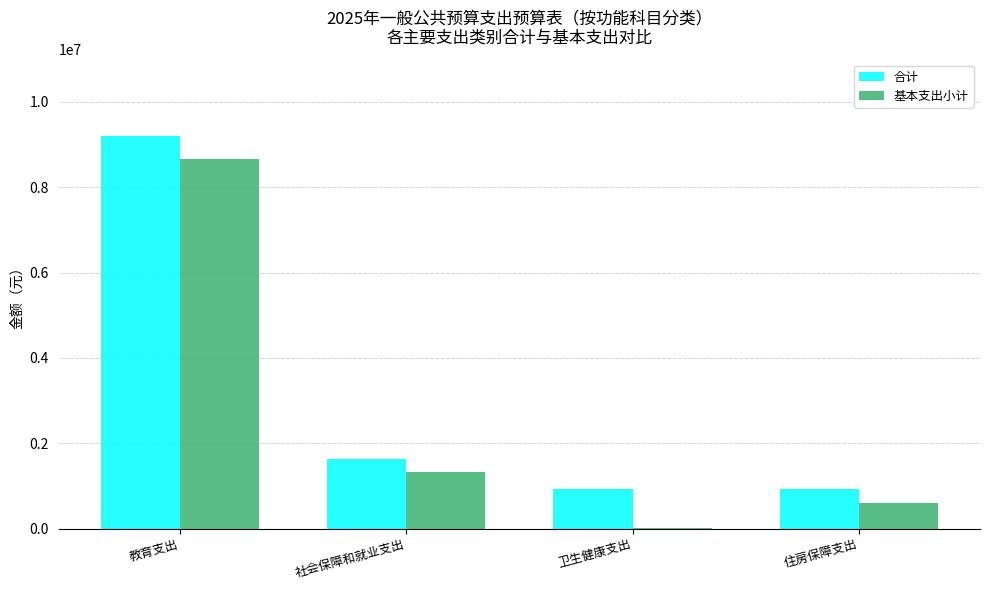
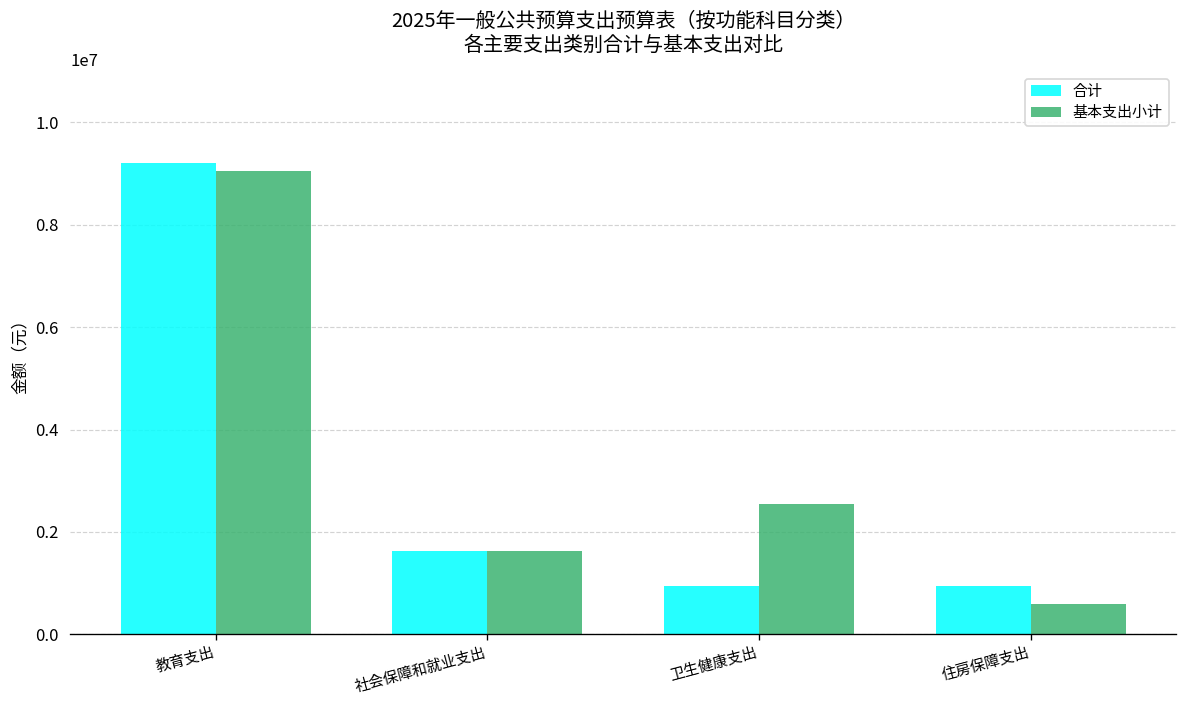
  {
    "合计": {
      "教育支出": 9200000,
      "社会保障和就业支出": 1600000,
      "卫生健康支出": 900000,
      "住房保障支出": 900000
    },
    "基本支出小计": {
-     "教育支出": 8700000,
-     "社会保障和就业支出": 1300000,
-     "卫生健康支出": 0,
+     "教育支出": 9000000,
+     "社会保障和就业支出": 1600000,
+     "卫生健康支出": 2500000,
      "住房保障支出": 600000
    }
  }
